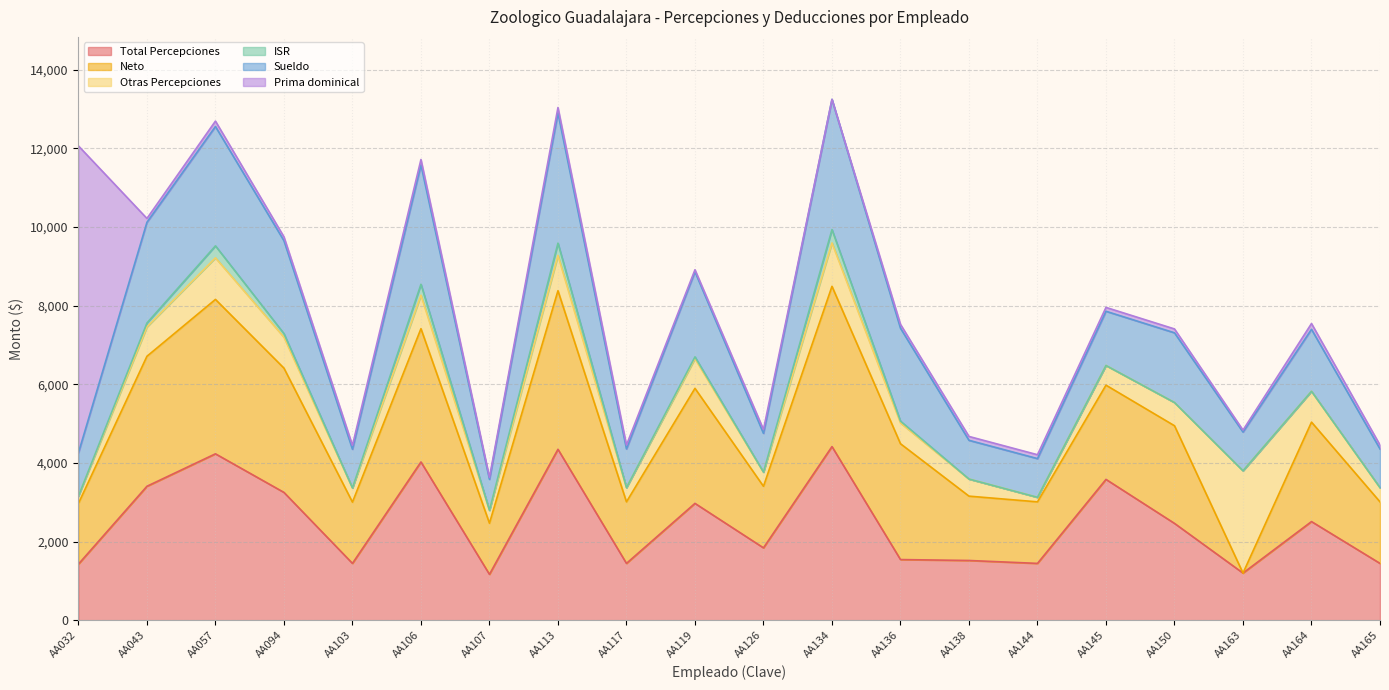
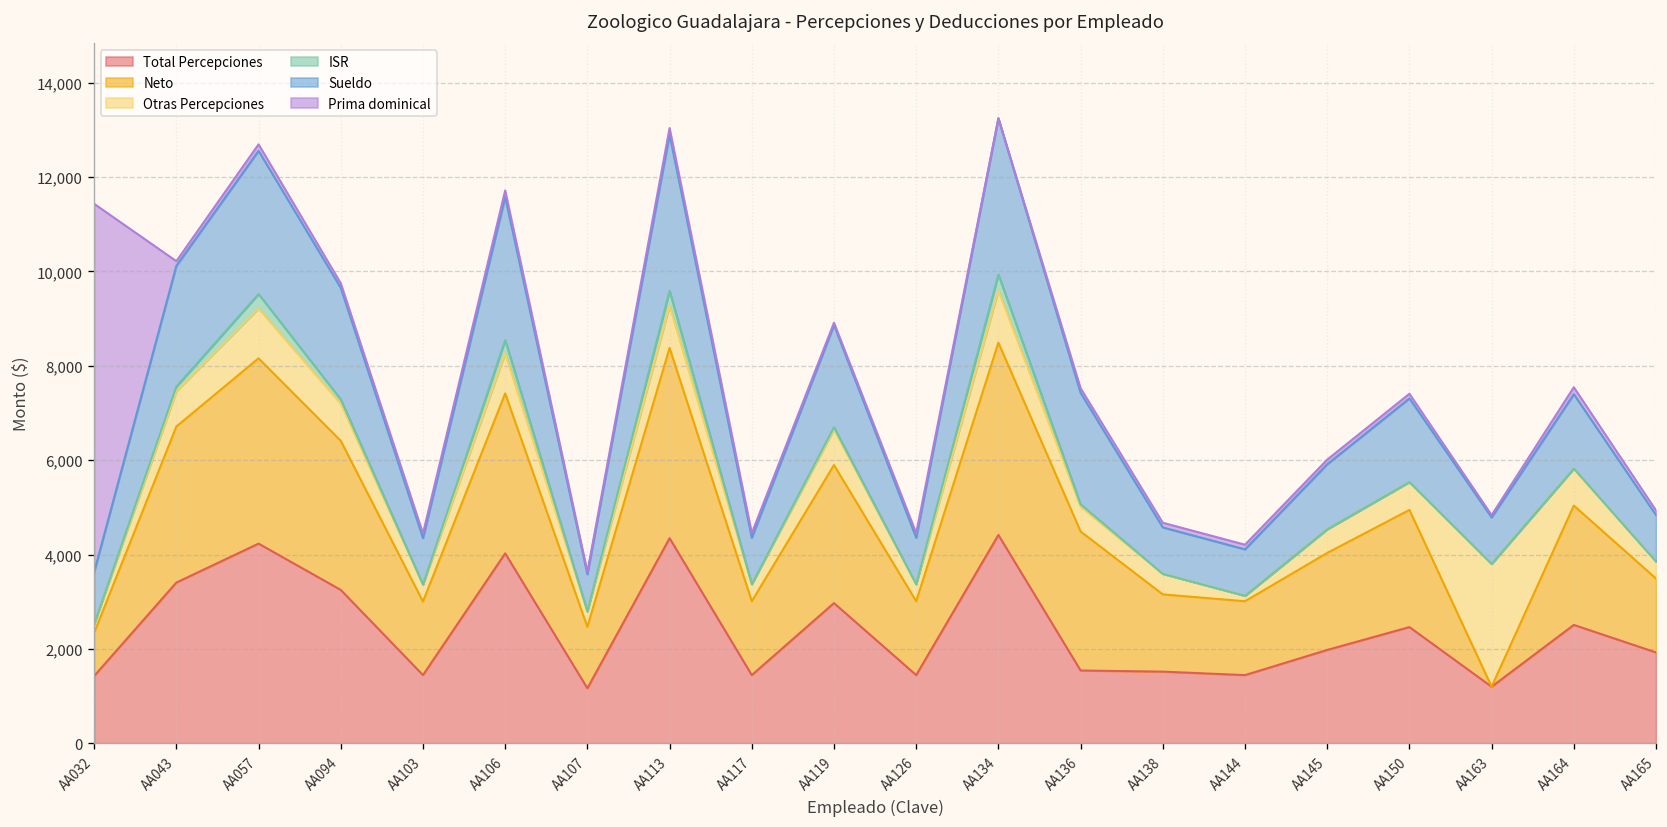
  {
    "Total Percepciones": {
      "AA032": "1,400",
      "AA043": "3,400",
      "AA057": "4,200",
      "AA094": "3,300",
      "AA103": "1,400",
      "AA106": "4,000",
      "AA107": "1,200",
      "AA113": "4,300",
      "AA117": "1,400",
      "AA119": "3,000",
-     "AA126": "1,800",
+     "AA126": "1,400",
      "AA134": "4,400",
      "AA136": "1,500",
      "AA138": "1,500",
      "AA144": "1,400",
-     "AA145": "3,600",
+     "AA145": "2,000",
      "AA150": "2,500",
      "AA164": "2,500",
-     "AA165": "1,400"
+     "AA165": "1,900"
    },
    "Neto": {
-     "AA032": "1,500",
+     "AA032": "900",
      "AA043": "3,300",
      "AA057": "3,900",
      "AA094": "3,200",
      "AA103": "1,600",
      "AA106": "3,400",
      "AA107": "1,300",
      "AA113": "4,000",
      "AA117": "1,600",
      "AA119": "2,900",
      "AA126": "1,600",
      "AA134": "4,100",
      "AA136": "2,900",
      "AA138": "1,600",
      "AA144": "1,600",
-     "AA145": "2,400",
+     "AA145": "2,100",
      "AA150": "2,500",
      "AA164": "2,500",
      "AA165": "1,600"
    },
    "Otras Percepciones": {
      "AA043": "700",
      "AA057": "1,100",
      "AA094": "800",
      "AA106": "900",
      "AA113": "900",
      "AA134": "1,100"
    },
    "Prima dominical": {
      "AA032": "7,800",
      "AA043": "100",
      "AA057": "100",
      "AA094": "100",
      "AA103": "100",
      "AA106": "100",
      "AA113": "100",
      "AA117": "100",
      "AA126": "100",
      "AA136": "100",
      "AA138": "100",
      "AA144": "100",
      "AA145": "100",
      "AA150": "100",
      "AA164": "100",
      "AA165": "100"
    }
  }
